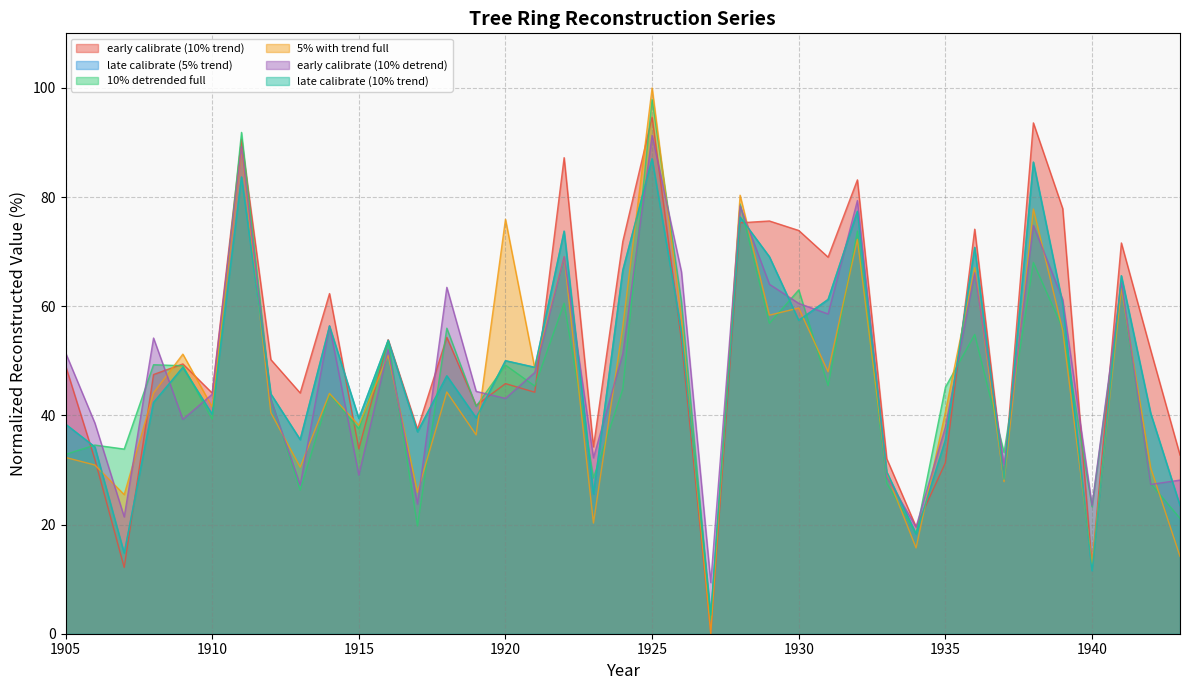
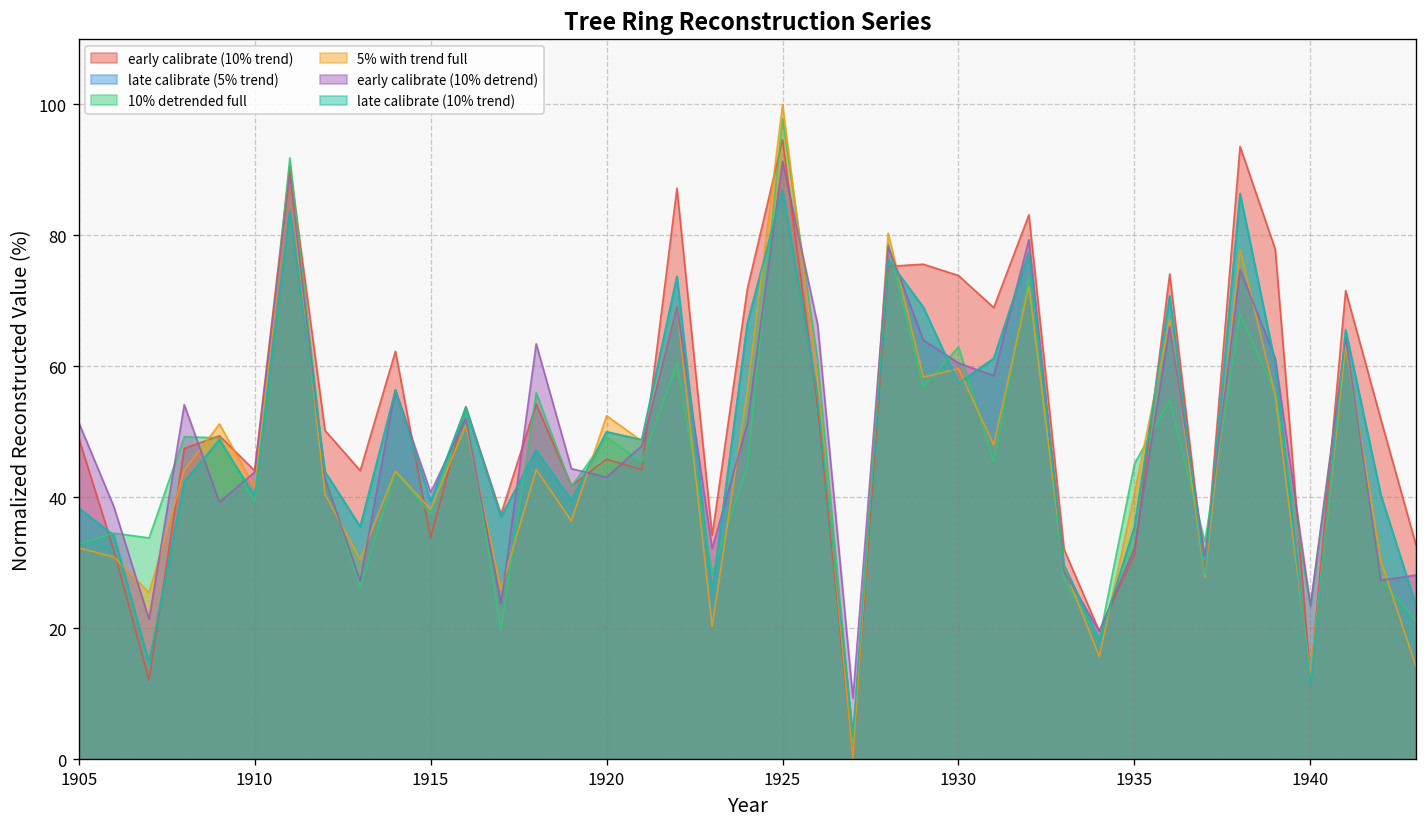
  {
    "early calibrate (10% trend)": {
      "1905": 49,
      "1915": 34,
      "1920": 46,
      "1925": 95,
      "1930": 74,
      "1935": 31,
      "1940": 12
    },
    "5% with trend full": {
      "1905": 32,
      "1910": 42,
      "1915": 38,
-     "1920": 76,
+     "1920": 52,
      "1925": 100,
      "1930": 60,
      "1935": 41,
      "1940": 13
    },
    "early calibrate (10% detrend)": {
      "1905": 51,
-     "1915": 29,
+     "1915": 41,
      "1920": 43,
      "1925": 91,
      "1930": 61,
-     "1935": 38
+     "1935": 32
    }
  }
